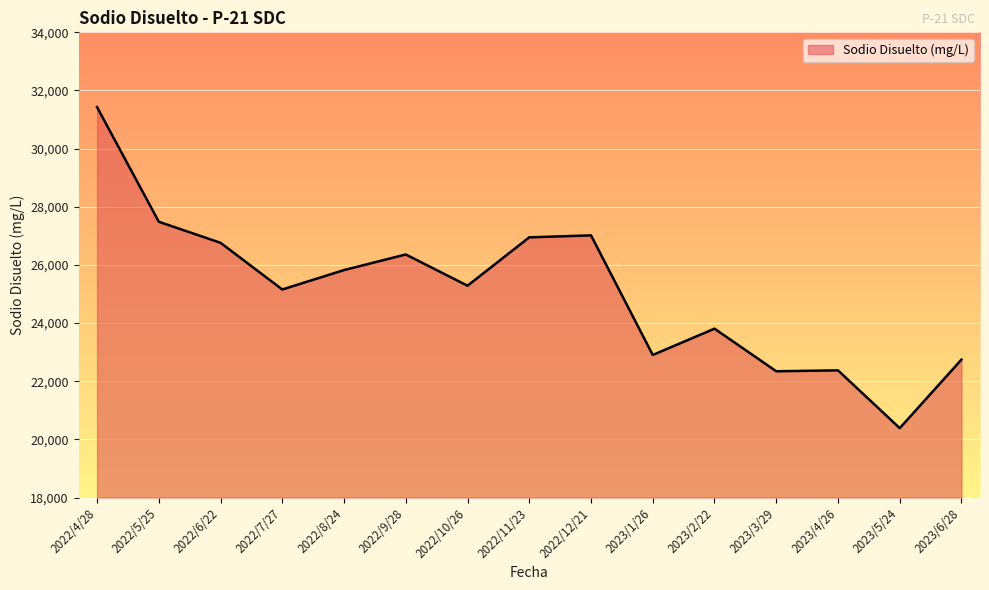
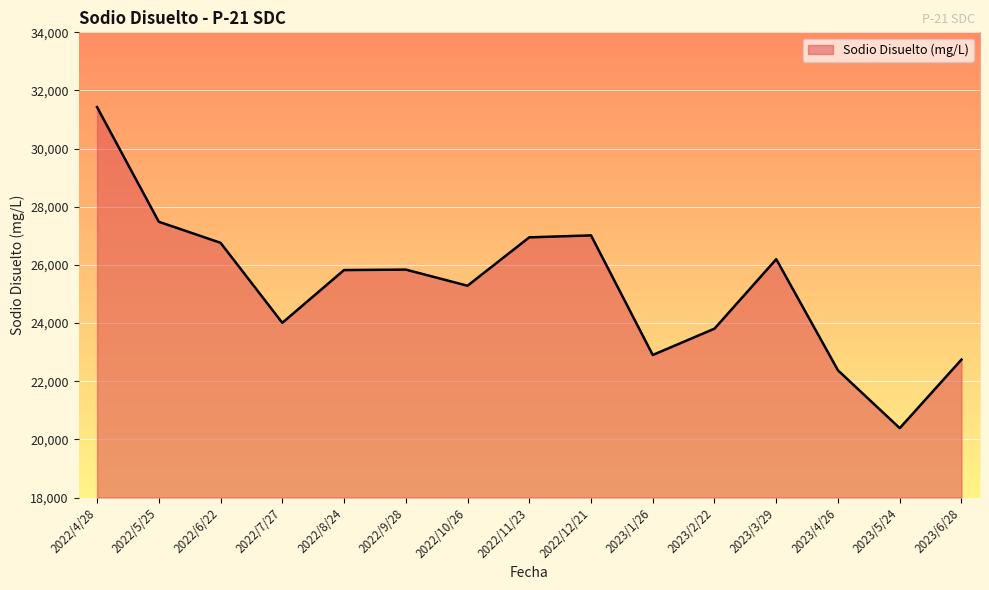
  {
    "2022/4/28": "31,400",
    "2022/5/25": "27,500",
    "2022/6/22": "26,800",
-   "2022/7/27": "25,200",
+   "2022/7/27": "24,000",
    "2022/8/24": "25,800",
-   "2022/9/28": "26,400",
+   "2022/9/28": "25,800",
    "2022/10/26": "25,300",
    "2022/11/23": "26,900",
    "2022/12/21": "27,000",
    "2023/1/26": "22,900",
    "2023/2/22": "23,800",
-   "2023/3/29": "22,300",
+   "2023/3/29": "26,200",
    "2023/4/26": "22,400",
    "2023/5/24": "20,400",
    "2023/6/28": "22,700"
  }
